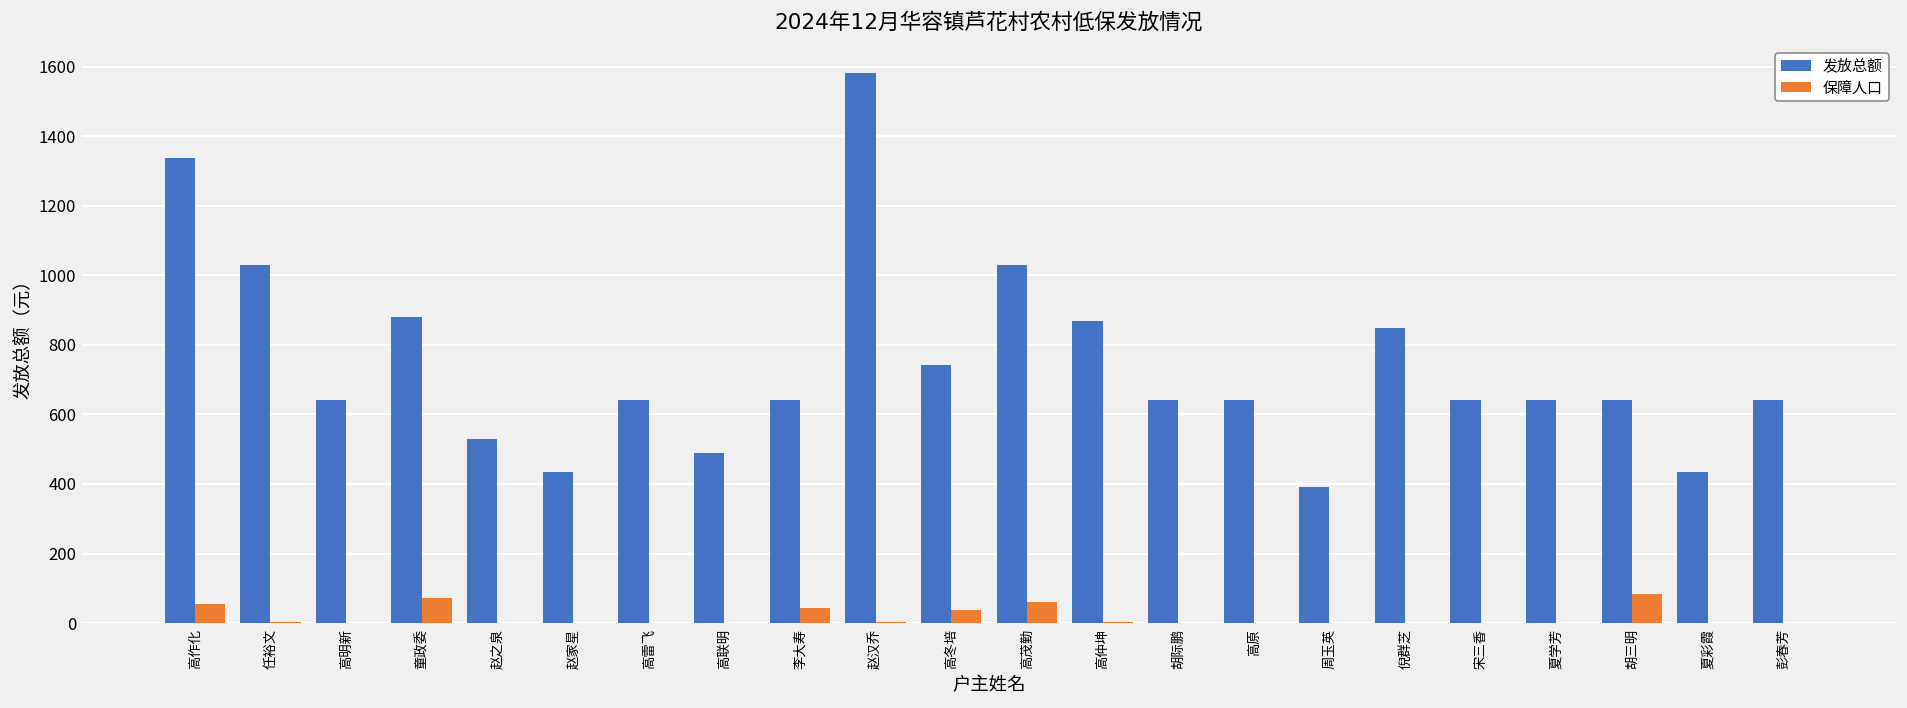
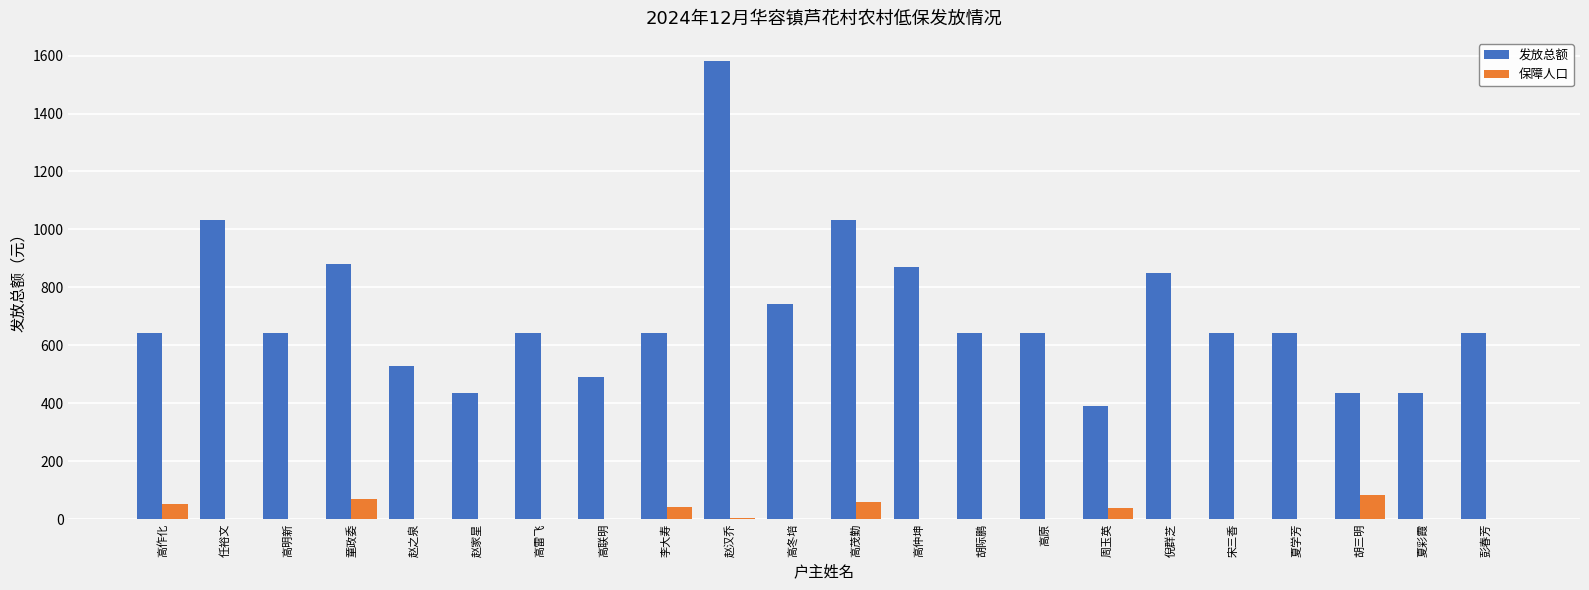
  {
    "发放总额": {
-     "高作化": 1340,
+     "高作化": 640,
      "任裕文": 1030,
      "高明新": 640,
      "童政委": 880,
      "赵之泉": 530,
      "赵家星": 440,
      "高雷飞": 640,
      "高联明": 490,
      "李大寿": 640,
      "赵汉乔": 1580,
      "高冬培": 740,
      "高茂勤": 1030,
      "高仲坤": 870,
      "胡际鹏": 640,
      "高原": 640,
      "周玉英": 390,
      "倪群芝": 850,
      "宋三香": 640,
      "夏学芳": 640,
-     "胡三明": 640,
+     "胡三明": 430,
      "夏彩霞": 440,
      "彭春芳": 640
    },
    "保障人口": {
      "高作化": 50,
      "童政委": 70,
      "李大寿": 40,
-     "高冬培": 40,
+     "高冬培": 0,
      "高茂勤": 60,
-     "周玉英": 0,
+     "周玉英": 40,
      "胡三明": 80
    }
  }
